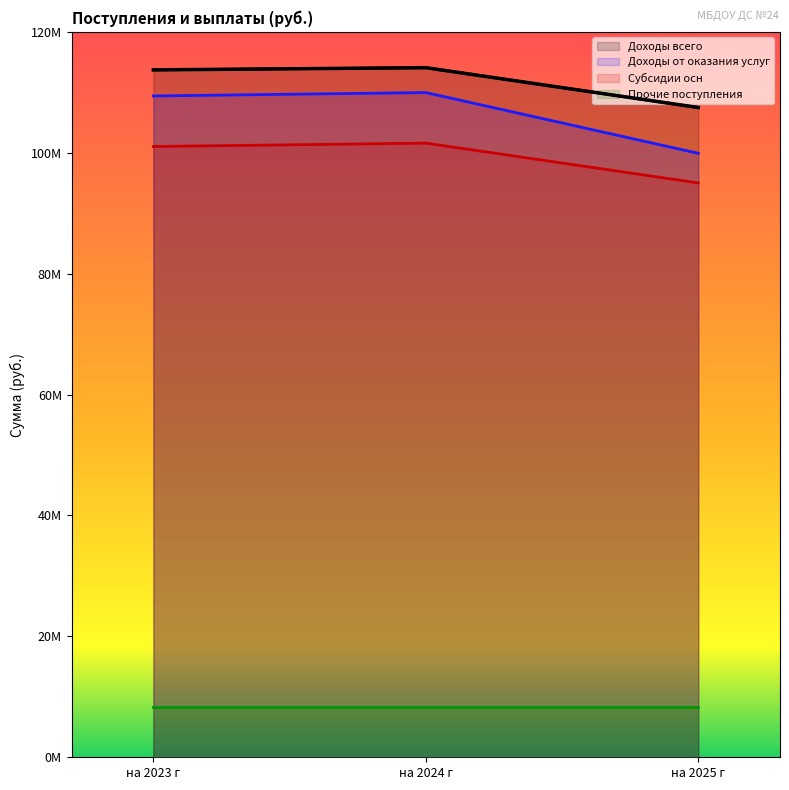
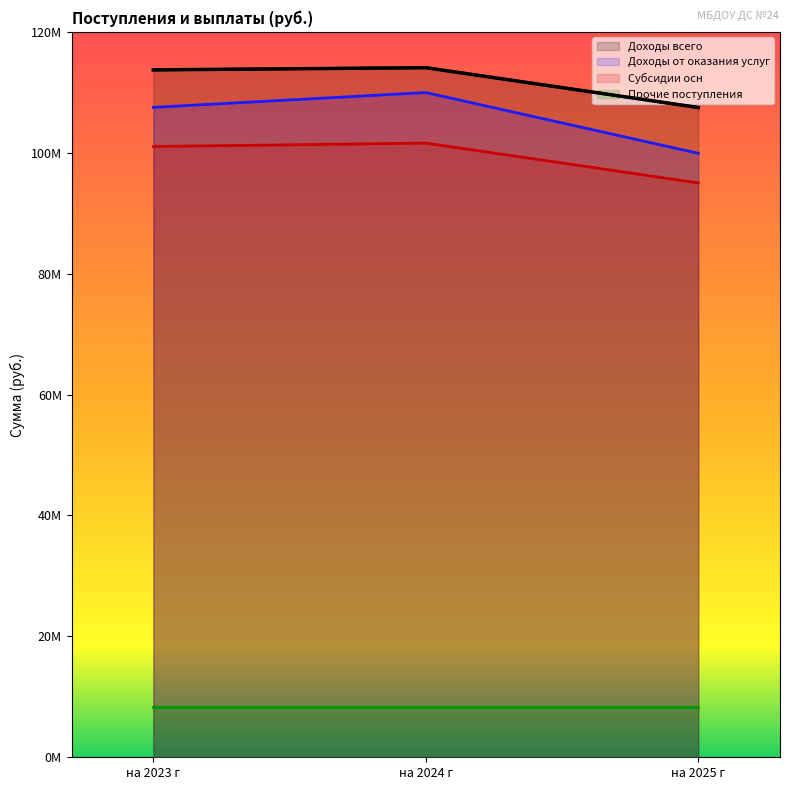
  {
    "Доходы от оказания услуг": {
-     "на 2023 г": 109000000,
+     "на 2023 г": 108000000,
      "на 2024 г": 110000000,
      "на 2025 г": 100000000
    }
  }
